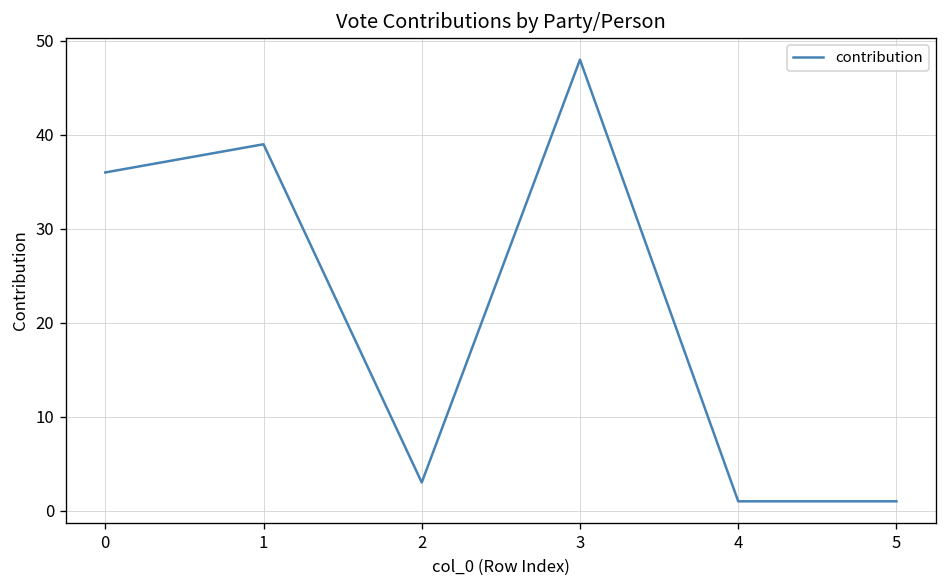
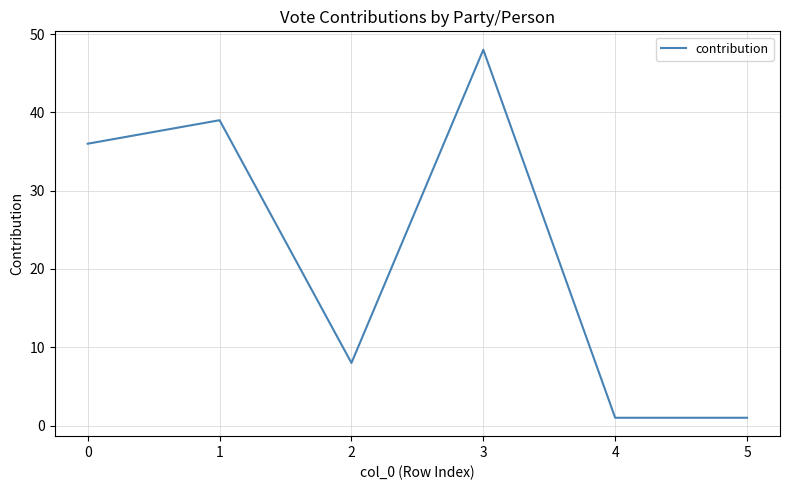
  {
    "0": 36,
    "1": 39,
-   "2": 3,
+   "2": 8,
    "3": 48,
    "4": 1,
    "5": 1
  }
